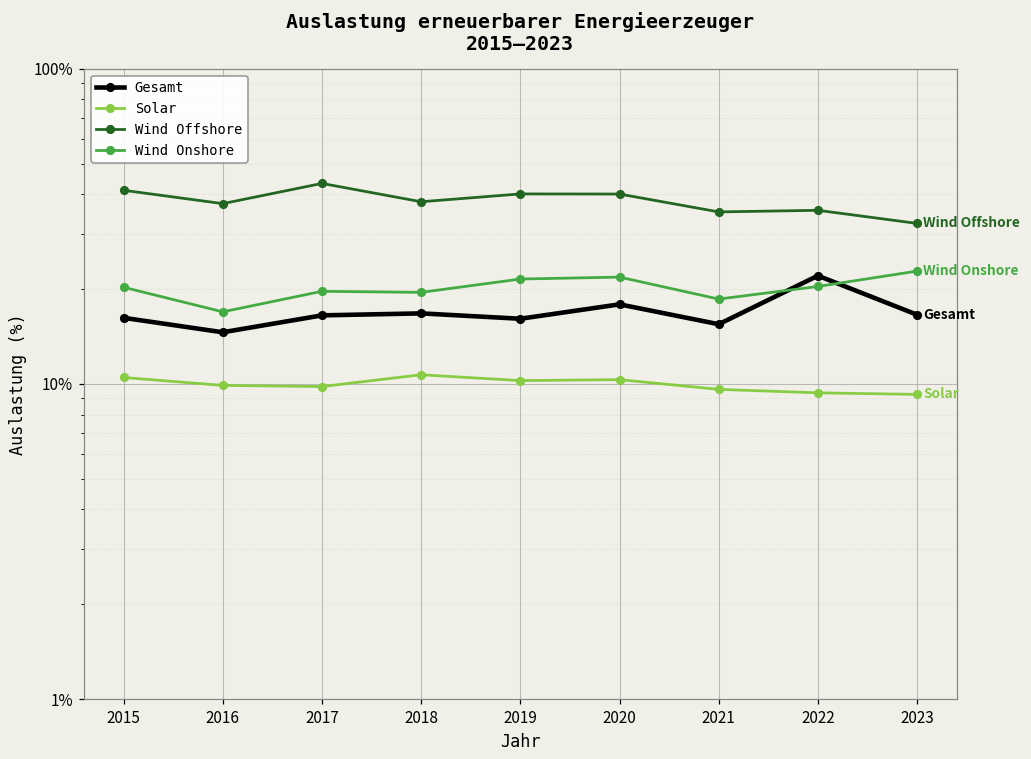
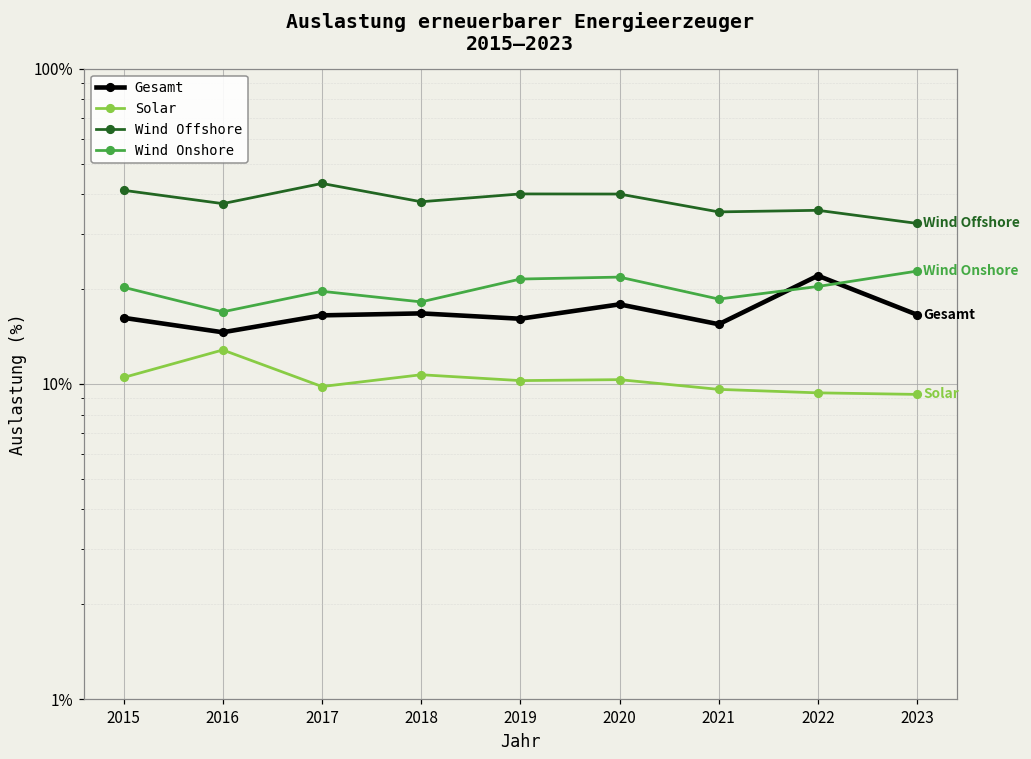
  {
    "Gesamt": {
      "2015": "16%",
      "2016": "15%",
      "2017": "17%",
      "2018": "17%",
      "2019": "16%",
      "2020": "18%",
      "2021": "15%",
      "2022": "22%",
      "2023": "17%"
    },
    "Solar": {
      "2015": "10.5%",
-     "2016": "9.9%",
+     "2016": "13%",
      "2017": "9.8%",
      "2018": "10.7%",
      "2019": "10.3%",
      "2020": "10.3%",
      "2021": "9.6%",
      "2022": "9.4%",
      "2023": "9.3%"
    },
    "Wind Offshore": {
      "2015": "41%",
      "2016": "37%",
      "2017": "43%",
      "2018": "38%",
      "2019": "40%",
      "2020": "40%",
      "2021": "35%",
      "2022": "36%",
      "2023": "32%"
    },
    "Wind Onshore": {
      "2015": "20%",
      "2016": "17%",
      "2017": "20%",
-     "2018": "20%",
+     "2018": "18%",
      "2019": "22%",
      "2020": "22%",
      "2021": "19%",
      "2022": "20%",
      "2023": "23%"
    }
  }
